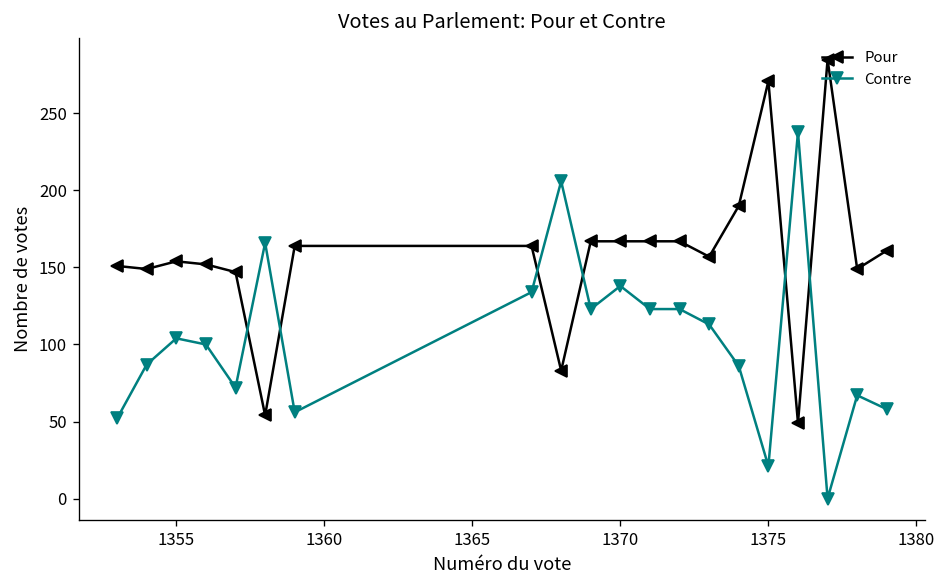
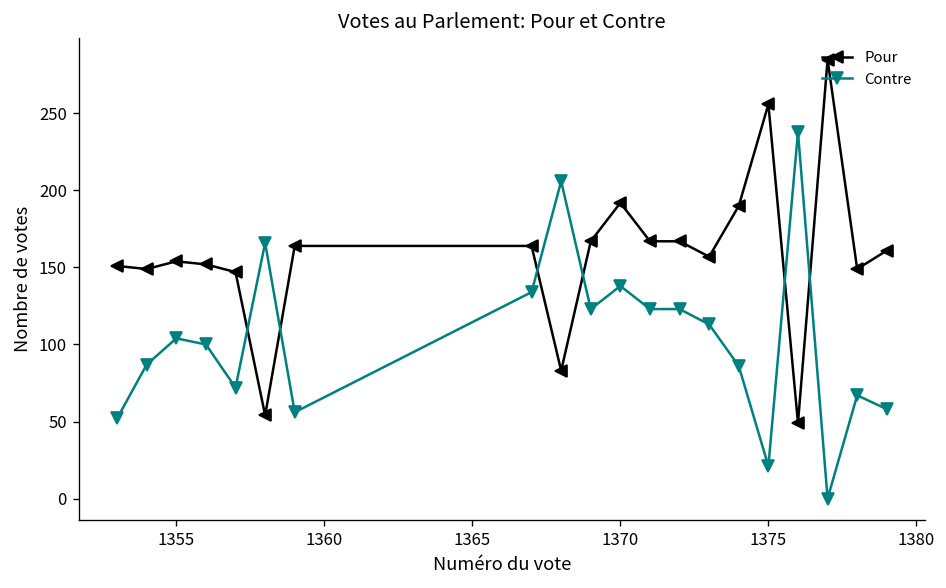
  {
    "Pour": {
      "1355": 154,
-     "1370": 167,
-     "1375": 271
+     "1370": 192,
+     "1375": 256
    },
    "Contre": {
      "1355": 104,
      "1370": 138,
      "1375": 21
    }
  }
